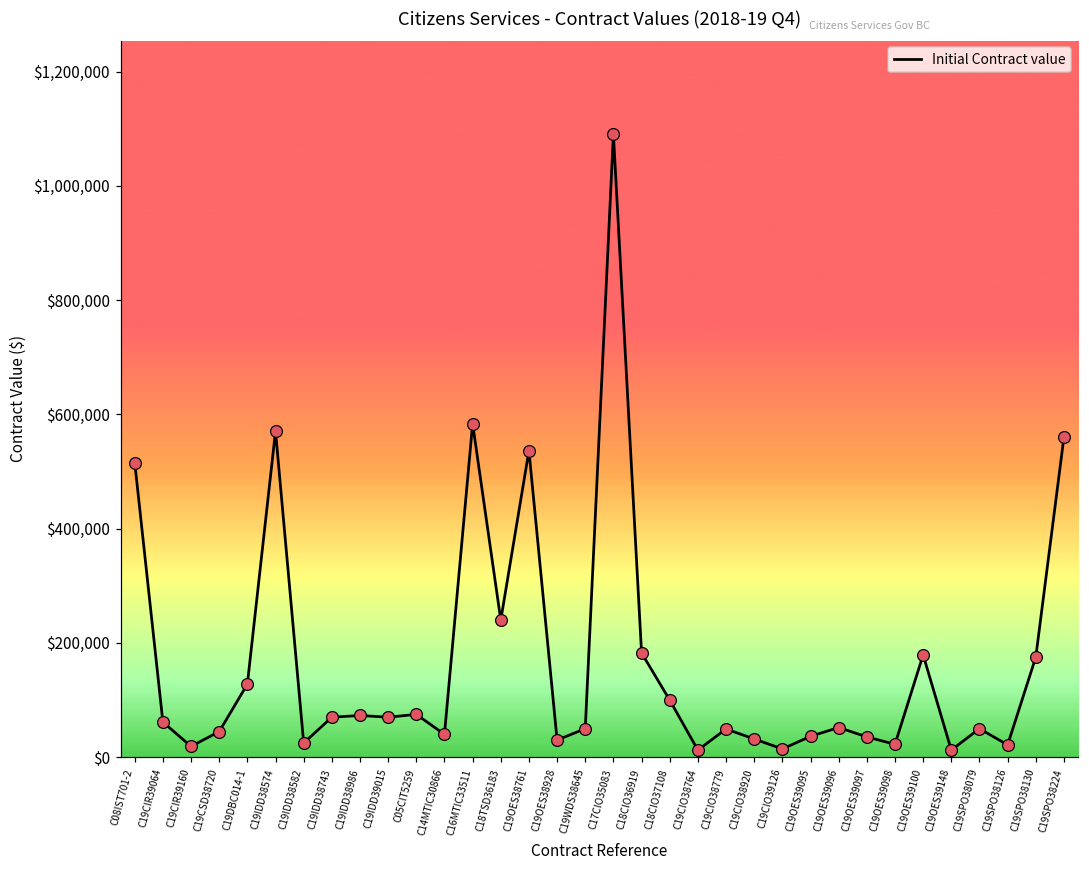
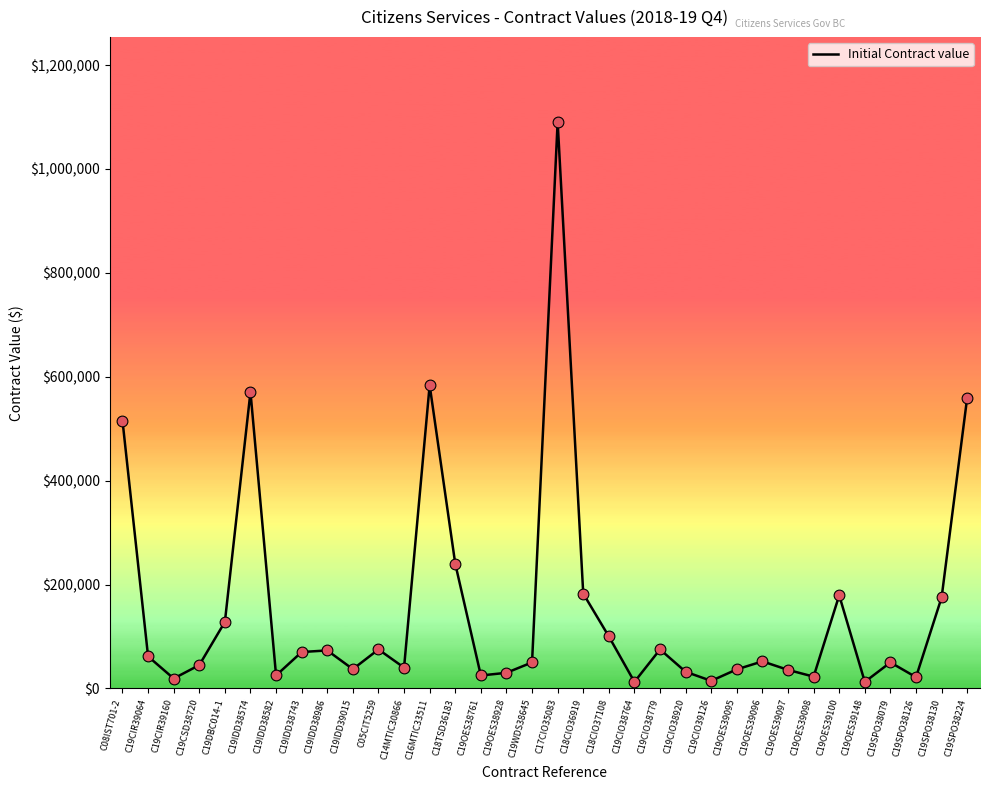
  {
    "C08IST701-2": "$520,000",
    "C19CIR39064": "$60,000",
    "C19CIR39160": "$20,000",
    "C19CSD38720": "$40,000",
    "C19DBC014-1": "$130,000",
    "C19IDD38574": "$570,000",
    "C19IDD38582": "$20,000",
    "C19IDD38743": "$70,000",
    "C19IDD38986": "$70,000",
-   "C19IDD39015": "$70,000",
+   "C19IDD39015": "$40,000",
    "C05CIT5259": "$80,000",
    "C14MTIC30866": "$40,000",
    "C16MTIC33511": "$580,000",
    "C18TSD36183": "$240,000",
-   "C19OES38761": "$540,000",
+   "C19OES38761": "$20,000",
    "C19OES38928": "$30,000",
    "C19WDS38645": "$50,000",
    "C17CIO35083": "$1,090,000",
    "C18CIO36919": "$180,000",
    "C18CIO37108": "$100,000",
    "C19CIO38764": "$10,000",
-   "C19CIO38779": "$50,000",
+   "C19CIO38779": "$70,000",
    "C19CIO38920": "$30,000",
    "C19CIO39126": "$10,000",
    "C19OES39095": "$40,000",
    "C19OES39096": "$50,000",
    "C19OES39097": "$40,000",
    "C19OES39098": "$20,000",
    "C19OES39100": "$180,000",
    "C19OES39148": "$10,000",
    "C19SPO38079": "$50,000",
    "C19SPO38126": "$20,000",
    "C19SPO38130": "$180,000",
    "C19SPO38224": "$560,000"
  }
